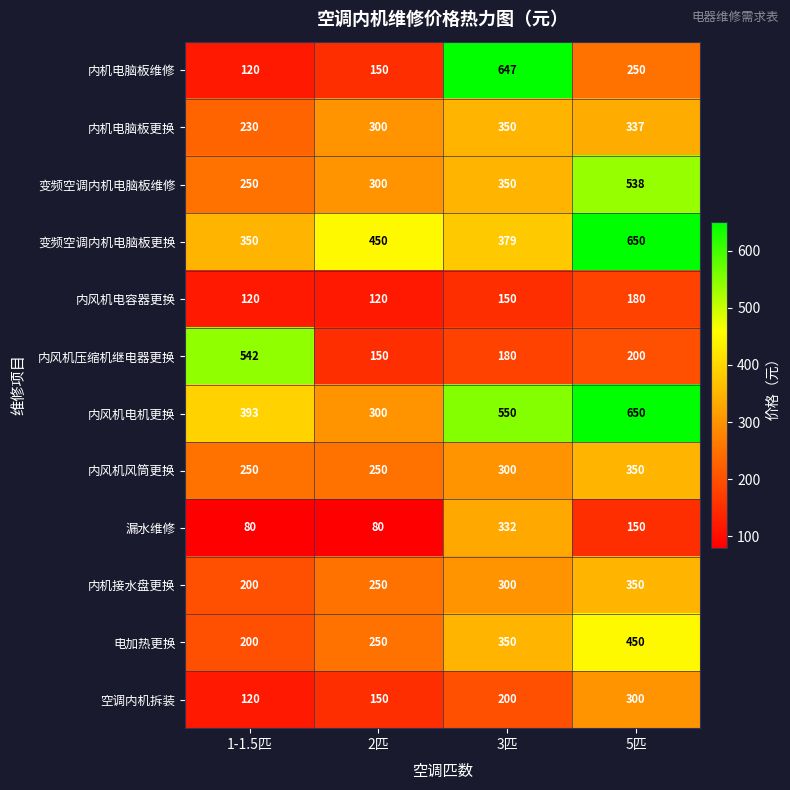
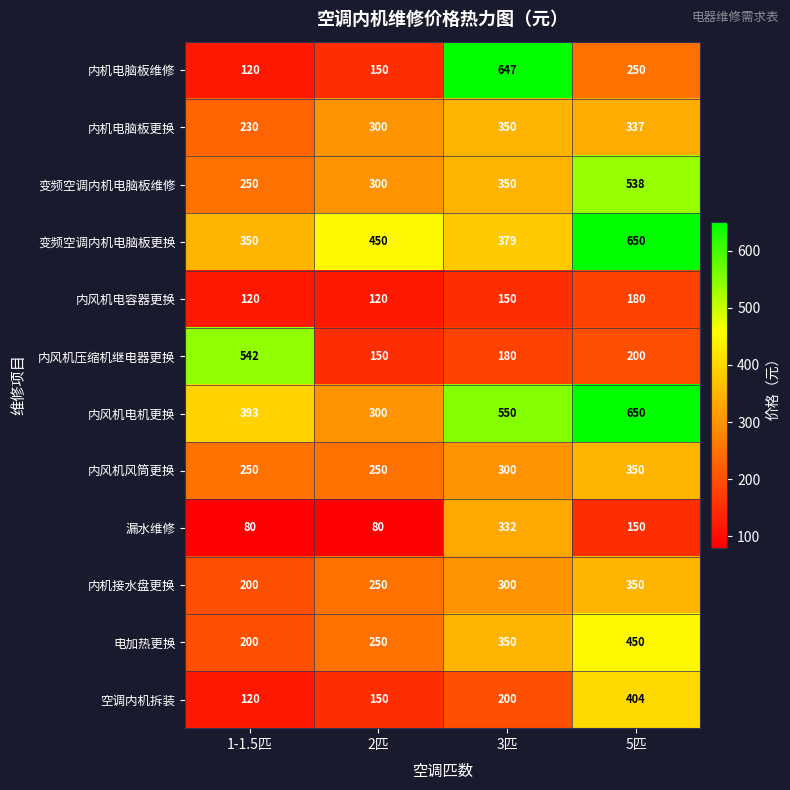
  {
    "内机电脑板维修": {
      "1-1.5匹": 120,
      "2匹": 150,
      "3匹": 647,
      "5匹": 250
    },
    "内机电脑板更换": {
      "1-1.5匹": 230,
      "2匹": 300,
      "3匹": 350,
      "5匹": 337
    },
    "变频空调内机电脑板维修": {
      "1-1.5匹": 250,
      "2匹": 300,
      "3匹": 350,
      "5匹": 538
    },
    "变频空调内机电脑板更换": {
      "1-1.5匹": 350,
      "2匹": 450,
      "3匹": 379,
      "5匹": 650
    },
    "内风机电容器更换": {
      "1-1.5匹": 120,
      "2匹": 120,
      "3匹": 150,
      "5匹": 180
    },
    "内风机压缩机继电器更换": {
      "1-1.5匹": 542,
      "2匹": 150,
      "3匹": 180,
      "5匹": 200
    },
    "内风机电机更换": {
      "1-1.5匹": 393,
      "2匹": 300,
      "3匹": 550,
      "5匹": 650
    },
    "内风机风筒更换": {
      "1-1.5匹": 250,
      "2匹": 250,
      "3匹": 300,
      "5匹": 350
    },
    "漏水维修": {
      "1-1.5匹": 80,
      "2匹": 80,
      "3匹": 332,
      "5匹": 150
    },
    "内机接水盘更换": {
      "1-1.5匹": 200,
      "2匹": 250,
      "3匹": 300,
      "5匹": 350
    },
    "电加热更换": {
      "1-1.5匹": 200,
      "2匹": 250,
      "3匹": 350,
      "5匹": 450
    },
    "空调内机拆装": {
      "1-1.5匹": 120,
      "2匹": 150,
      "3匹": 200,
-     "5匹": 300
+     "5匹": 404
    }
  }
